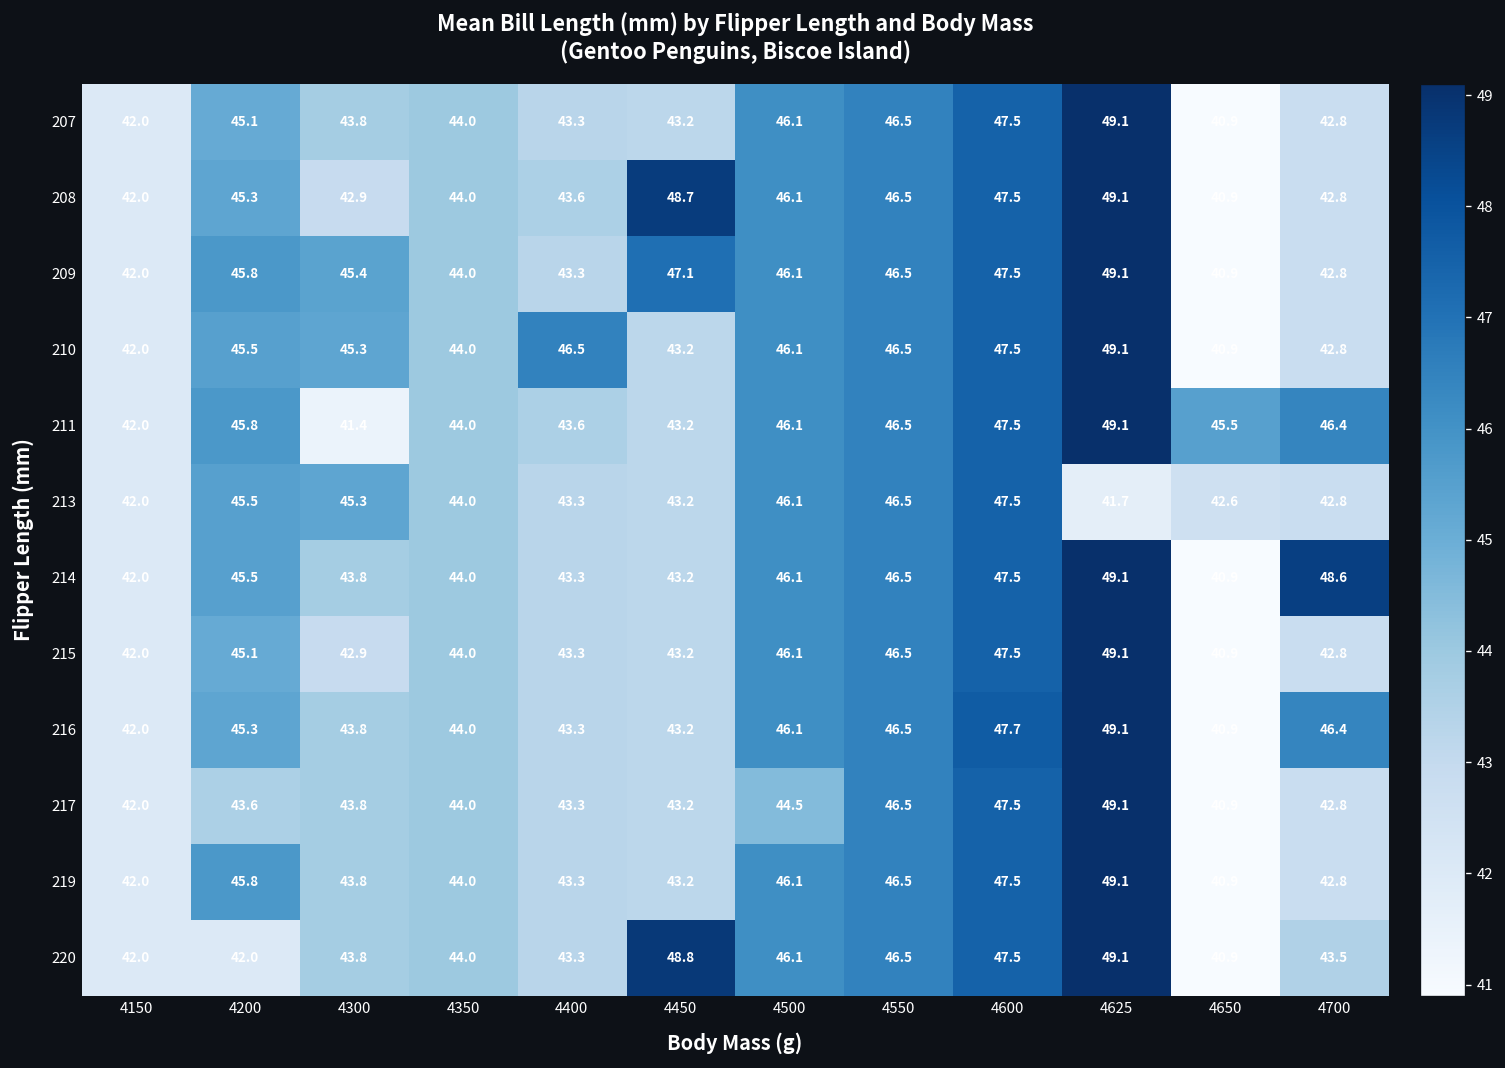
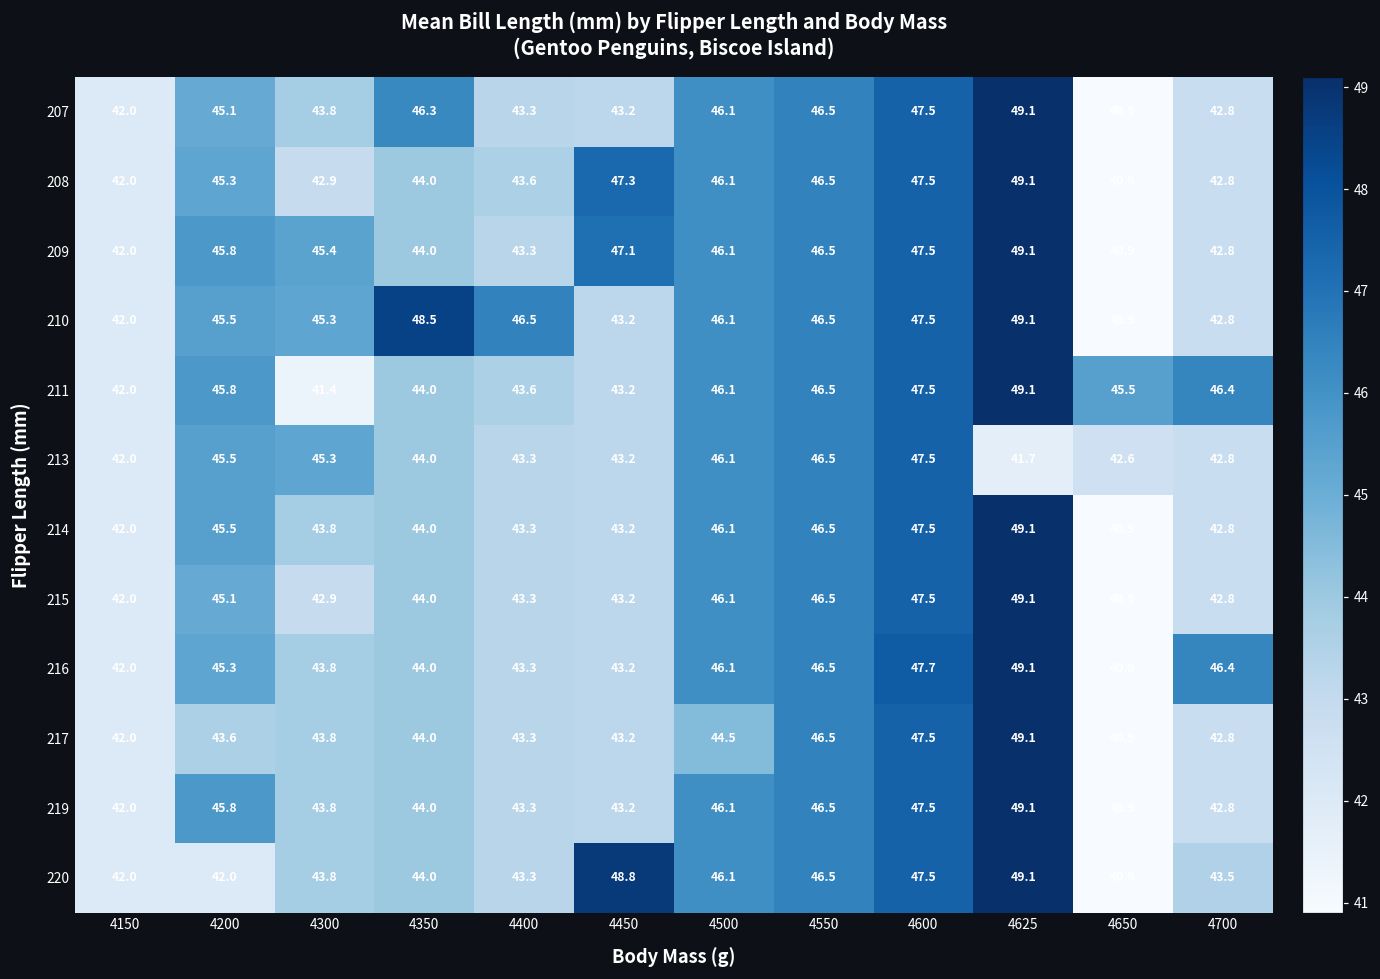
  {
    "207": {
      "4200": 45.1,
      "4300": 43.8,
-     "4350": 44.0,
+     "4350": 46.3,
      "4400": 43.3,
      "4450": 43.2,
      "4500": 46.1,
      "4550": 46.5,
      "4600": 47.5,
      "4625": 49.1,
      "4700": 42.8
    },
    "208": {
      "4200": 45.3,
      "4300": 42.9,
      "4350": 44.0,
      "4400": 43.6,
-     "4450": 48.7,
+     "4450": 47.3,
      "4500": 46.1,
      "4550": 46.5,
      "4600": 47.5,
      "4625": 49.1,
      "4700": 42.8
    },
    "209": {
      "4200": 45.8,
      "4300": 45.4,
      "4350": 44.0,
      "4400": 43.3,
      "4450": 47.1,
      "4500": 46.1,
      "4550": 46.5,
      "4600": 47.5,
      "4625": 49.1,
      "4700": 42.8
    },
    "210": {
      "4200": 45.5,
      "4300": 45.3,
-     "4350": 44.0,
+     "4350": 48.5,
      "4400": 46.5,
      "4450": 43.2,
      "4500": 46.1,
      "4550": 46.5,
      "4600": 47.5,
      "4625": 49.1,
      "4700": 42.8
    },
    "211": {
      "4200": 45.8,
      "4350": 44.0,
      "4400": 43.6,
      "4450": 43.2,
      "4500": 46.1,
      "4550": 46.5,
      "4600": 47.5,
      "4625": 49.1,
      "4650": 45.5,
      "4700": 46.4
    },
    "213": {
      "4200": 45.5,
      "4300": 45.3,
      "4350": 44.0,
      "4400": 43.3,
      "4450": 43.2,
      "4500": 46.1,
      "4550": 46.5,
      "4600": 47.5,
      "4650": 42.6,
      "4700": 42.8
    },
    "214": {
      "4200": 45.5,
      "4300": 43.8,
      "4350": 44.0,
      "4400": 43.3,
      "4450": 43.2,
      "4500": 46.1,
      "4550": 46.5,
      "4600": 47.5,
      "4625": 49.1,
-     "4700": 48.6
+     "4700": 42.8
    },
    "215": {
      "4200": 45.1,
      "4300": 42.9,
      "4350": 44.0,
      "4400": 43.3,
      "4450": 43.2,
      "4500": 46.1,
      "4550": 46.5,
      "4600": 47.5,
      "4625": 49.1,
      "4700": 42.8
    },
    "216": {
      "4200": 45.3,
      "4300": 43.8,
      "4350": 44.0,
      "4400": 43.3,
      "4450": 43.2,
      "4500": 46.1,
      "4550": 46.5,
      "4600": 47.7,
      "4625": 49.1,
      "4700": 46.4
    },
    "217": {
      "4200": 43.6,
      "4300": 43.8,
      "4350": 44.0,
      "4400": 43.3,
      "4450": 43.2,
      "4500": 44.5,
      "4550": 46.5,
      "4600": 47.5,
      "4625": 49.1,
      "4700": 42.8
    },
    "219": {
      "4200": 45.8,
      "4300": 43.8,
      "4350": 44.0,
      "4400": 43.3,
      "4450": 43.2,
      "4500": 46.1,
      "4550": 46.5,
      "4600": 47.5,
      "4625": 49.1,
      "4700": 42.8
    },
    "220": {
      "4300": 43.8,
      "4350": 44.0,
      "4400": 43.3,
      "4450": 48.8,
      "4500": 46.1,
      "4550": 46.5,
      "4600": 47.5,
      "4625": 49.1,
      "4700": 43.5
    }
  }
